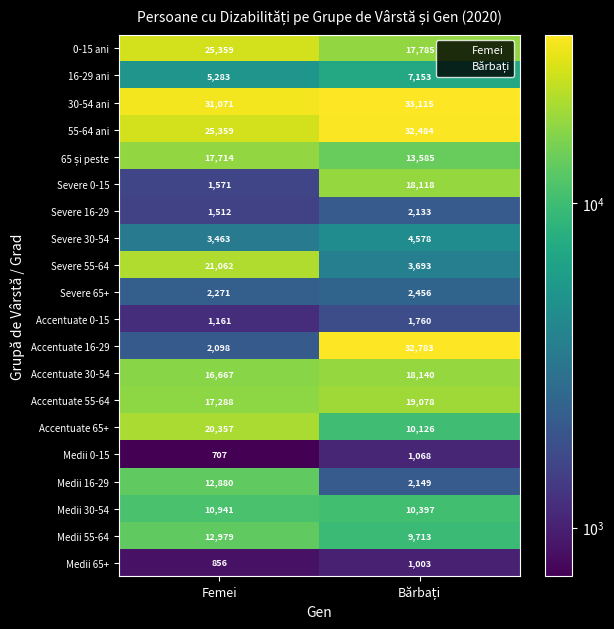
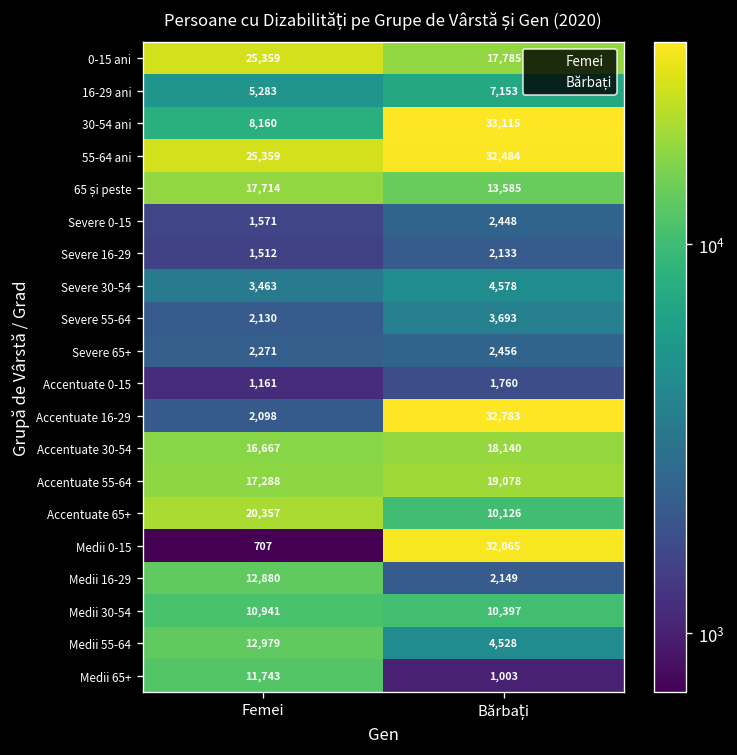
  {
    "0-15 ani": {
      "Femei": "25,359",
      "Bărbați": "17,785"
    },
    "16-29 ani": {
      "Femei": "5,283",
      "Bărbați": "7,153"
    },
    "30-54 ani": {
-     "Femei": "31,071",
+     "Femei": "8,160",
      "Bărbați": "33,115"
    },
    "55-64 ani": {
      "Femei": "25,359",
      "Bărbați": "32,484"
    },
    "65 și peste": {
      "Femei": "17,714",
      "Bărbați": "13,585"
    },
    "Severe 0-15": {
      "Femei": "1,571",
-     "Bărbați": "18,118"
+     "Bărbați": "2,448"
    },
    "Severe 16-29": {
      "Femei": "1,512",
      "Bărbați": "2,133"
    },
    "Severe 30-54": {
      "Femei": "3,463",
      "Bărbați": "4,578"
    },
    "Severe 55-64": {
-     "Femei": "21,062",
+     "Femei": "2,130",
      "Bărbați": "3,693"
    },
    "Severe 65+": {
      "Femei": "2,271",
      "Bărbați": "2,456"
    },
    "Accentuate 0-15": {
      "Femei": "1,161",
      "Bărbați": "1,760"
    },
    "Accentuate 16-29": {
      "Femei": "2,098",
      "Bărbați": "32,783"
    },
    "Accentuate 30-54": {
      "Femei": "16,667",
      "Bărbați": "18,140"
    },
    "Accentuate 55-64": {
      "Femei": "17,288",
      "Bărbați": "19,078"
    },
    "Accentuate 65+": {
      "Femei": "20,357",
      "Bărbați": "10,126"
    },
    "Medii 0-15": {
      "Femei": "707",
-     "Bărbați": "1,068"
+     "Bărbați": "32,065"
    },
    "Medii 16-29": {
      "Femei": "12,880",
      "Bărbați": "2,149"
    },
    "Medii 30-54": {
      "Femei": "10,941",
      "Bărbați": "10,397"
    },
    "Medii 55-64": {
      "Femei": "12,979",
-     "Bărbați": "9,713"
+     "Bărbați": "4,528"
    },
    "Medii 65+": {
-     "Femei": "856",
+     "Femei": "11,743",
      "Bărbați": "1,003"
    }
  }
